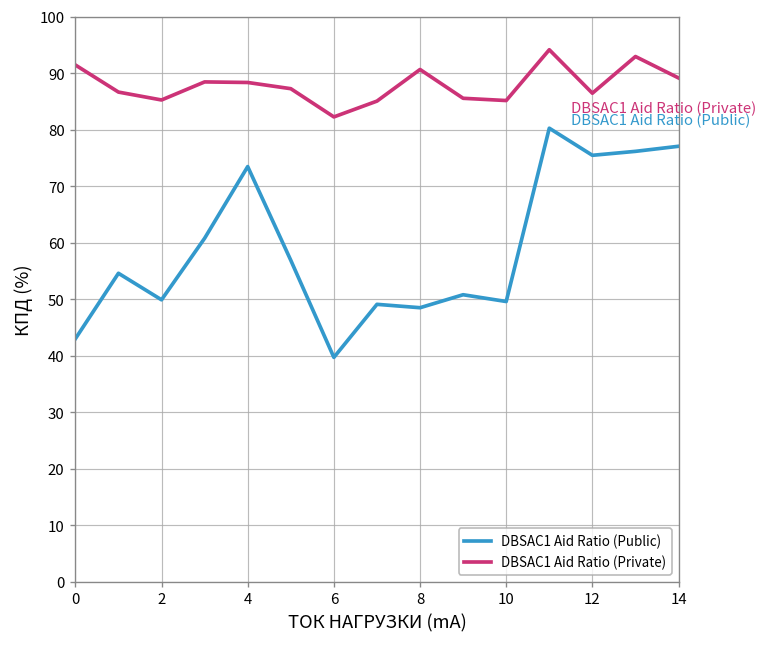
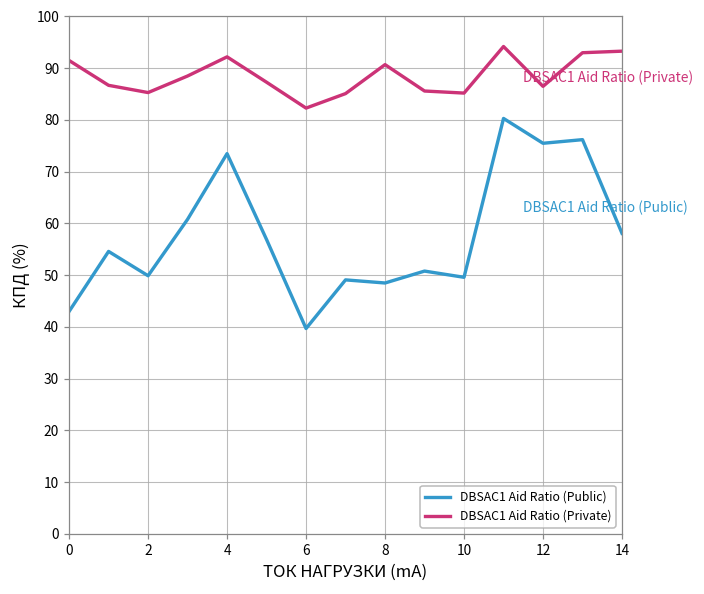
  {
    "DBSAC1 Aid Ratio (Public)": {
      "0": 43,
      "2": 50,
      "4": 74,
      "6": 40,
      "8": 49,
      "10": 50,
      "12": 76,
-     "14": 77
+     "14": 58
    },
    "DBSAC1 Aid Ratio (Private)": {
      "0": 92,
      "2": 85,
-     "4": 88,
+     "4": 92,
      "6": 82,
      "8": 91,
      "10": 85,
      "12": 87,
-     "14": 89
+     "14": 93
    }
  }
